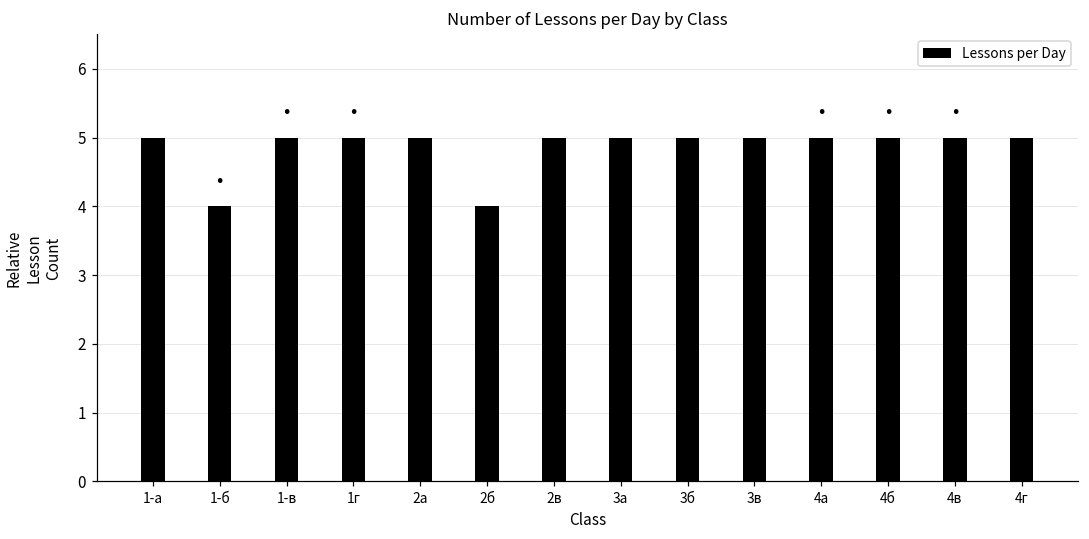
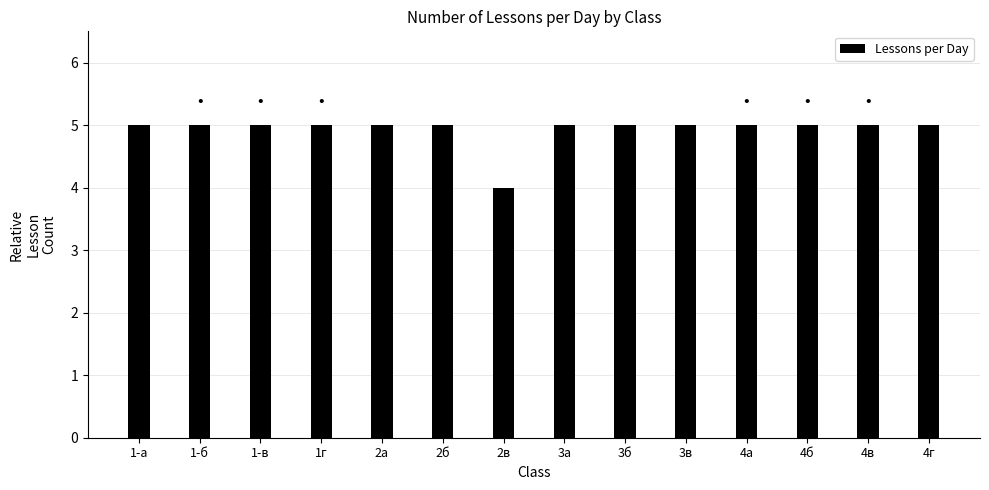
  {
    "1-а": 5,
-   "1-б": 4,
+   "1-б": 5,
    "1-в": 5,
    "1г": 5,
    "2а": 5,
-   "2б": 4,
-   "2в": 5,
+   "2б": 5,
+   "2в": 4,
    "3а": 5,
    "3б": 5,
    "3в": 5,
    "4а": 5,
    "4б": 5,
    "4в": 5,
    "4г": 5
  }
